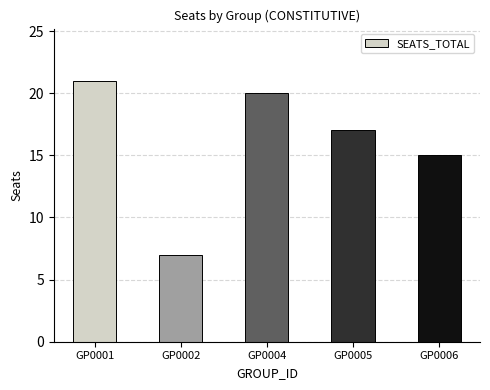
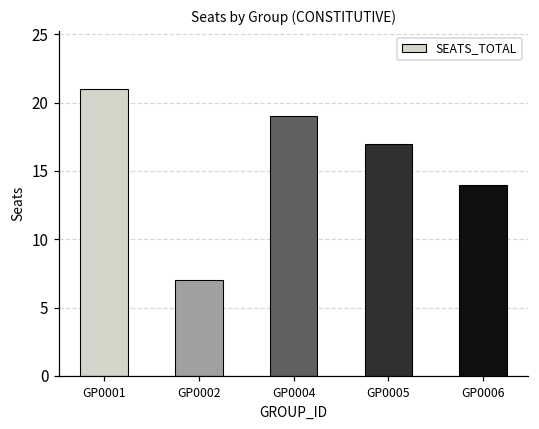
  {
    "GP0001": 21,
    "GP0002": 7,
-   "GP0004": 20,
+   "GP0004": 19,
    "GP0005": 17,
-   "GP0006": 15
+   "GP0006": 14
  }
